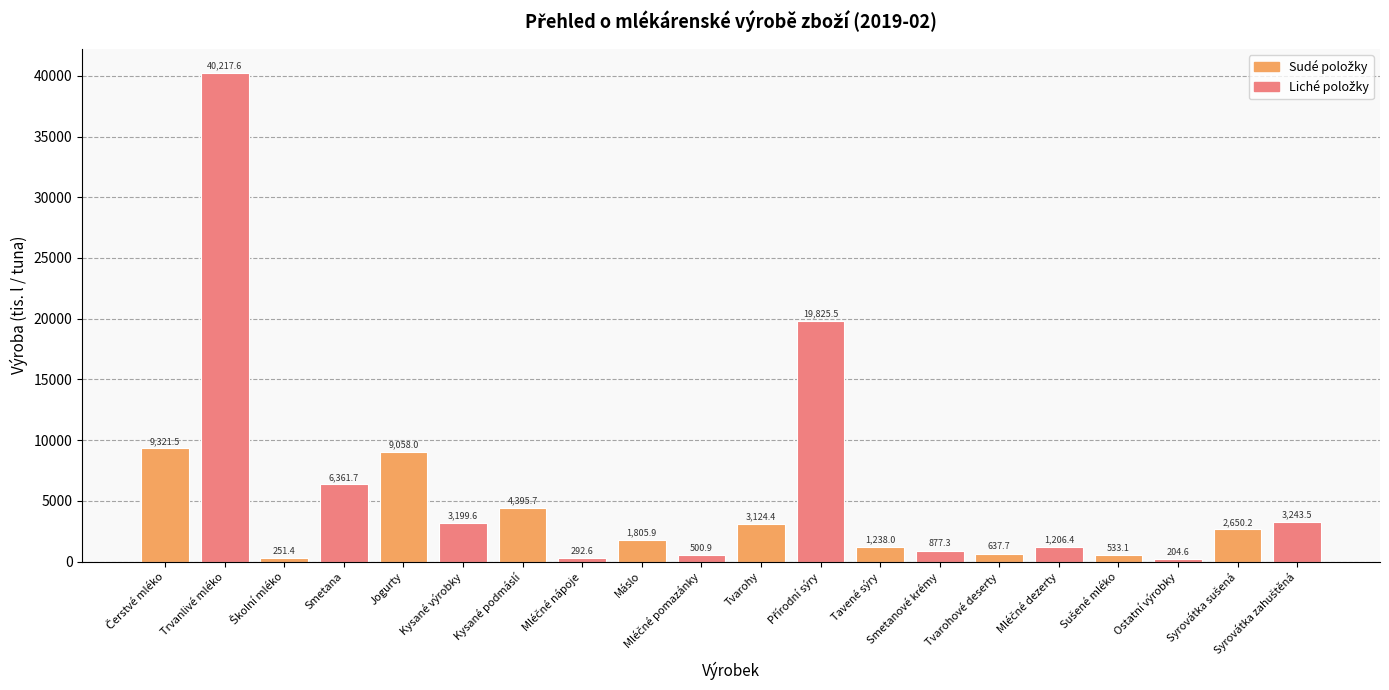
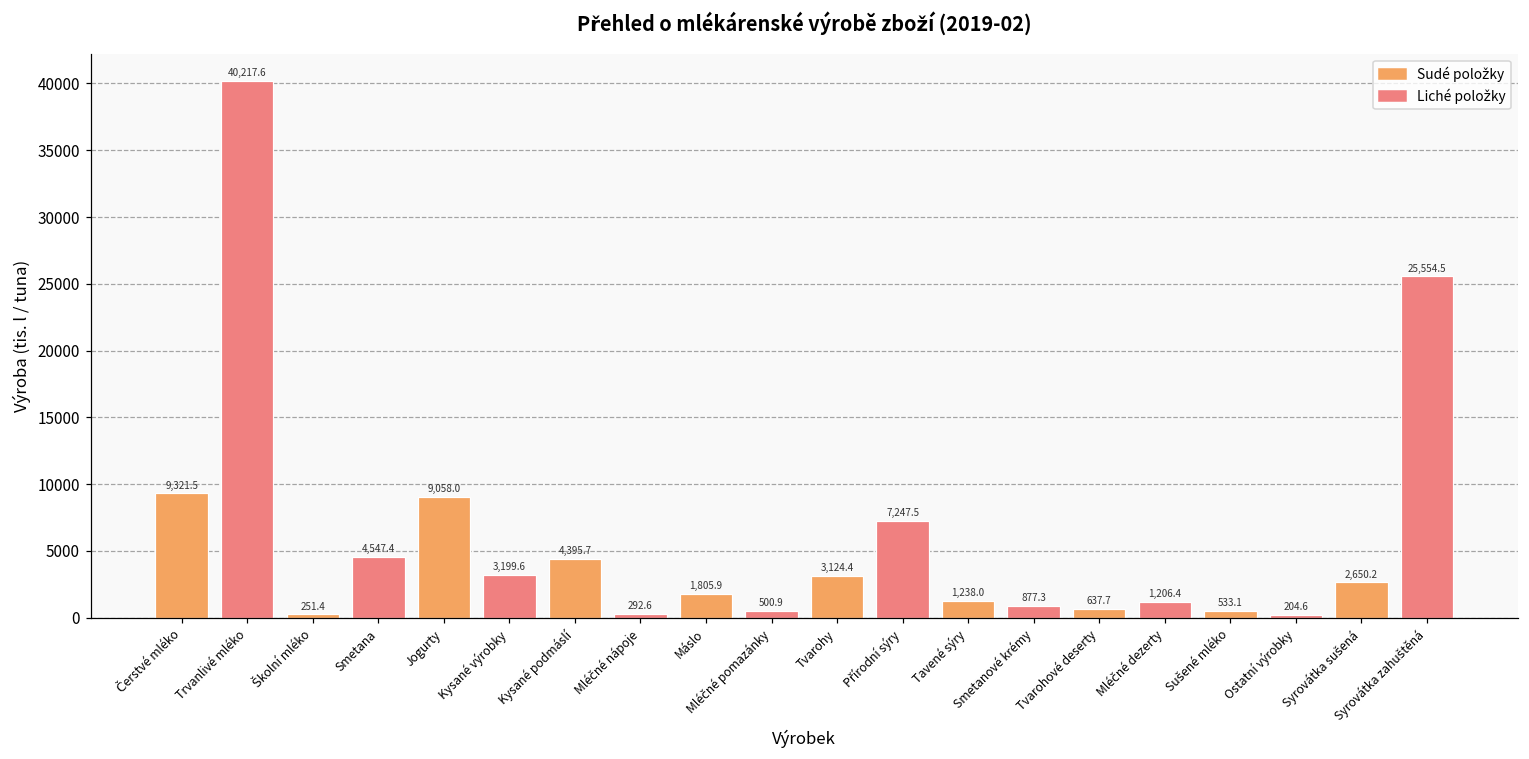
  {
    "Čerstvé mléko": "9,321.5",
    "Trvanlivé mléko": "40,217.6",
    "Školní mléko": "251.4",
-   "Smetana": "6,361.7",
+   "Smetana": "4,547.4",
    "Jogurty": "9,058.0",
    "Kysané výrobky": "3,199.6",
    "Kysané podmáslí": "4,395.7",
    "Mléčné nápoje": "292.6",
    "Máslo": "1,805.9",
    "Mléčné pomazánky": "500.9",
    "Tvarohy": "3,124.4",
-   "Přírodní sýry": "19,825.5",
+   "Přírodní sýry": "7,247.5",
    "Tavené sýry": "1,238.0",
    "Smetanové krémy": "877.3",
    "Tvarohové deserty": "637.7",
    "Mléčné dezerty": "1,206.4",
    "Sušené mléko": "533.1",
    "Ostatní výrobky": "204.6",
    "Syrovátka sušená": "2,650.2",
-   "Syrovátka zahuštěná": "3,243.5"
+   "Syrovátka zahuštěná": "25,554.5"
  }
